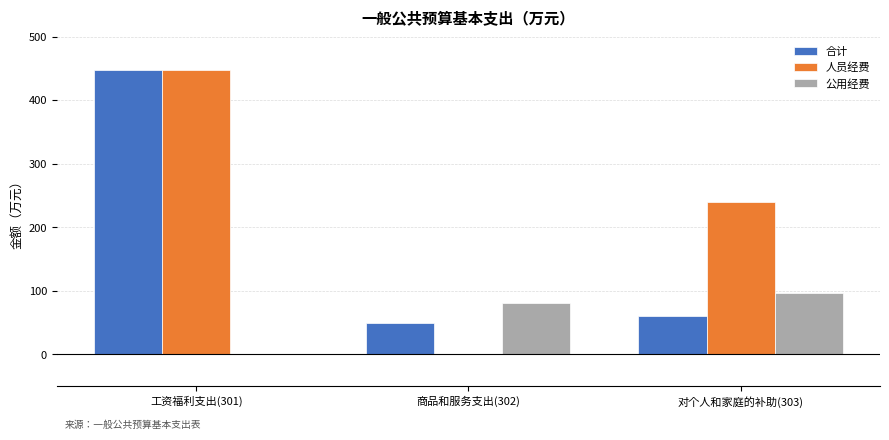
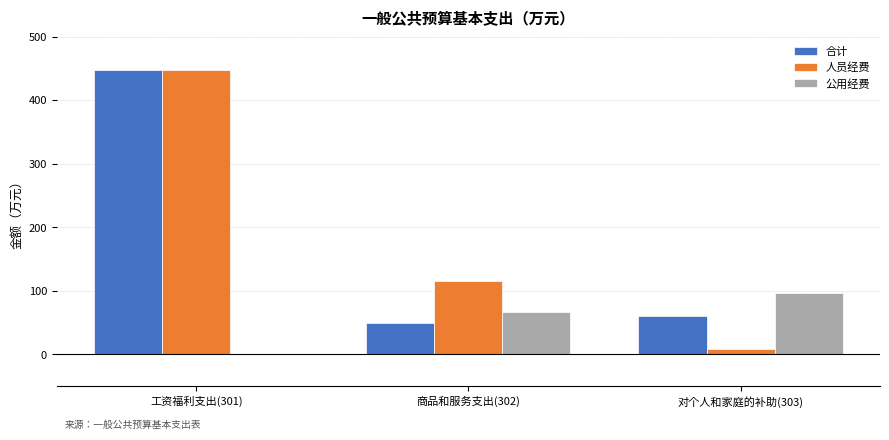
  {
    "合计": {
      "工资福利支出(301)": 450,
      "商品和服务支出(302)": 50,
      "对个人和家庭的补助(303)": 60
    },
    "人员经费": {
      "工资福利支出(301)": 450,
-     "商品和服务支出(302)": 0,
-     "对个人和家庭的补助(303)": 240
+     "商品和服务支出(302)": 120,
+     "对个人和家庭的补助(303)": 10
    },
    "公用经费": {
      "工资福利支出(301)": 0,
-     "商品和服务支出(302)": 80,
+     "商品和服务支出(302)": 70,
      "对个人和家庭的补助(303)": 100
    }
  }
